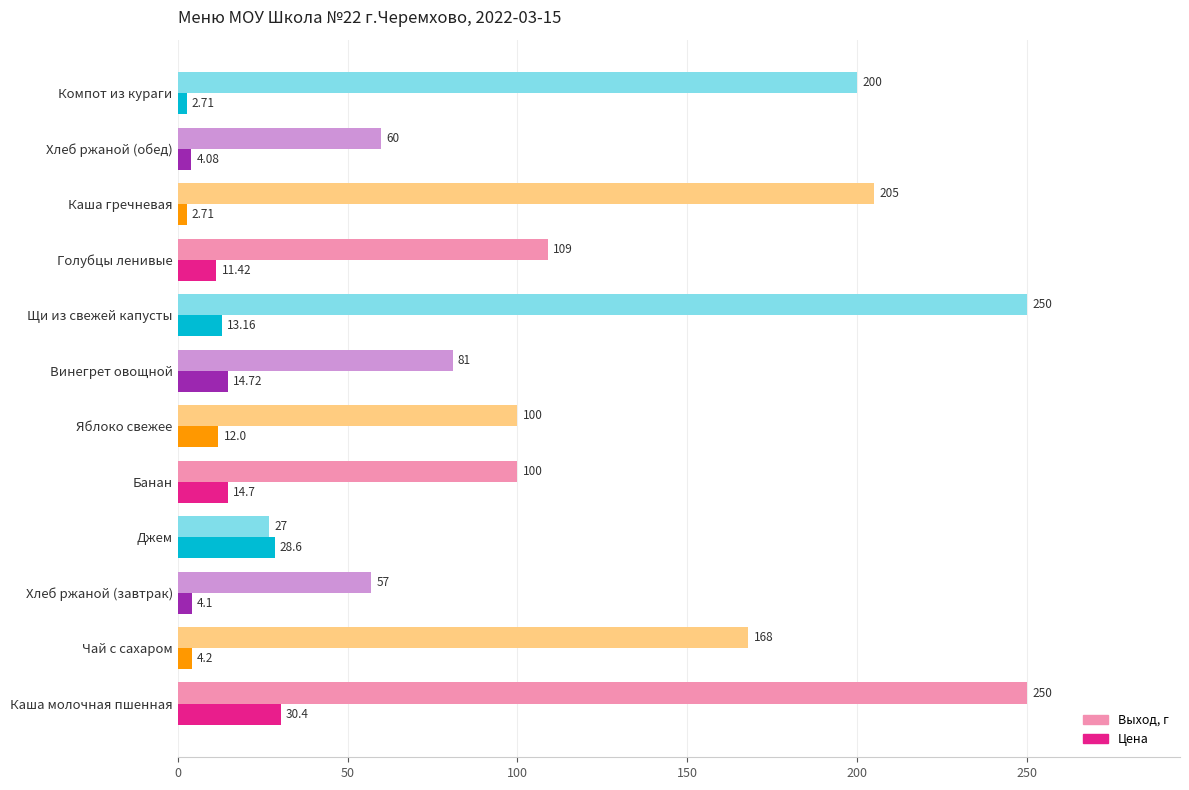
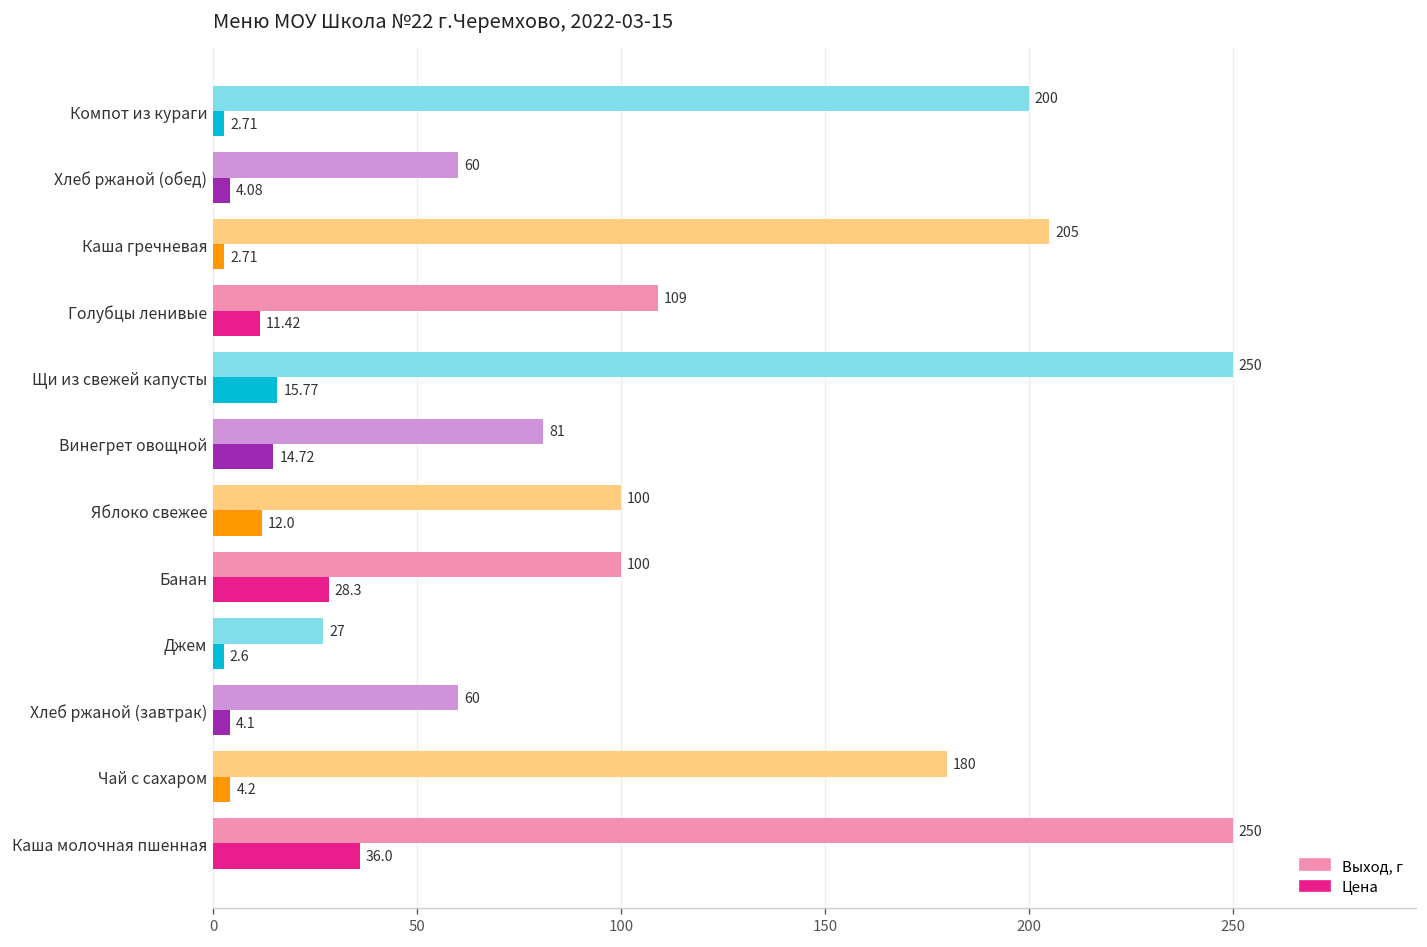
  {
    "Выход, г": {
      "Компот из кураги": 200,
      "Хлеб ржаной (обед)": 60,
      "Каша гречневая": 205,
      "Голубцы ленивые": 109,
      "Щи из свежей капусты": 250,
      "Винегрет овощной": 81,
      "Яблоко свежее": 100,
      "Банан": 100,
      "Джем": 27,
-     "Хлеб ржаной (завтрак)": 57,
-     "Чай с сахаром": 168,
+     "Хлеб ржаной (завтрак)": 60,
+     "Чай с сахаром": 180,
      "Каша молочная пшенная": 250
    },
    "Цена": {
      "Компот из кураги": 2.71,
      "Хлеб ржаной (обед)": 4.08,
      "Каша гречневая": 2.71,
      "Голубцы ленивые": 11.42,
-     "Щи из свежей капусты": 13.16,
+     "Щи из свежей капусты": 15.77,
      "Винегрет овощной": 14.72,
      "Яблоко свежее": 12.0,
-     "Банан": 14.7,
-     "Джем": 28.6,
+     "Банан": 28.3,
+     "Джем": 2.6,
      "Хлеб ржаной (завтрак)": 4.1,
      "Чай с сахаром": 4.2,
-     "Каша молочная пшенная": 30.4
+     "Каша молочная пшенная": 36.0
    }
  }
